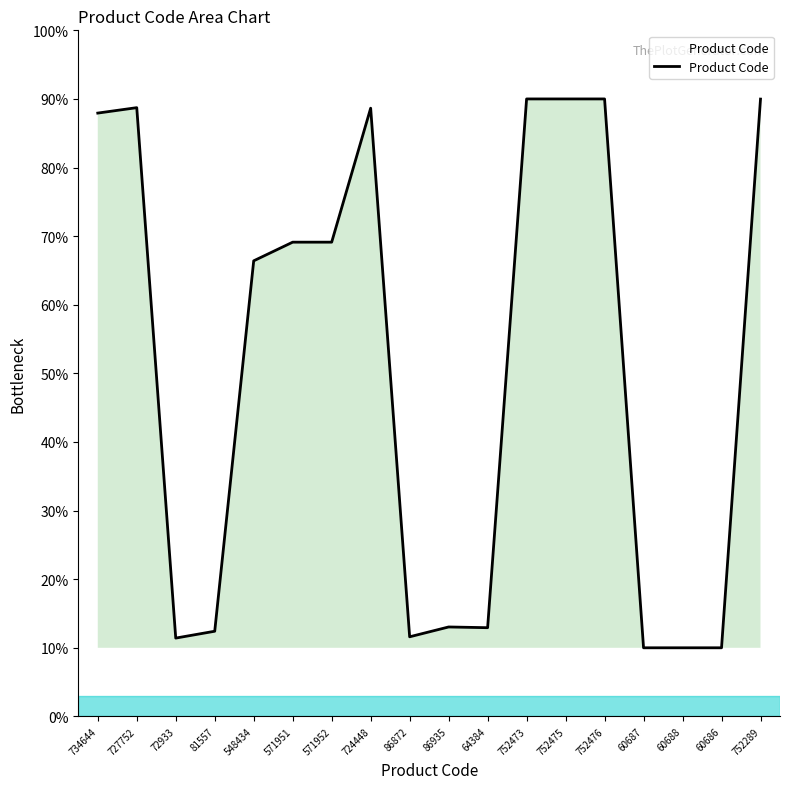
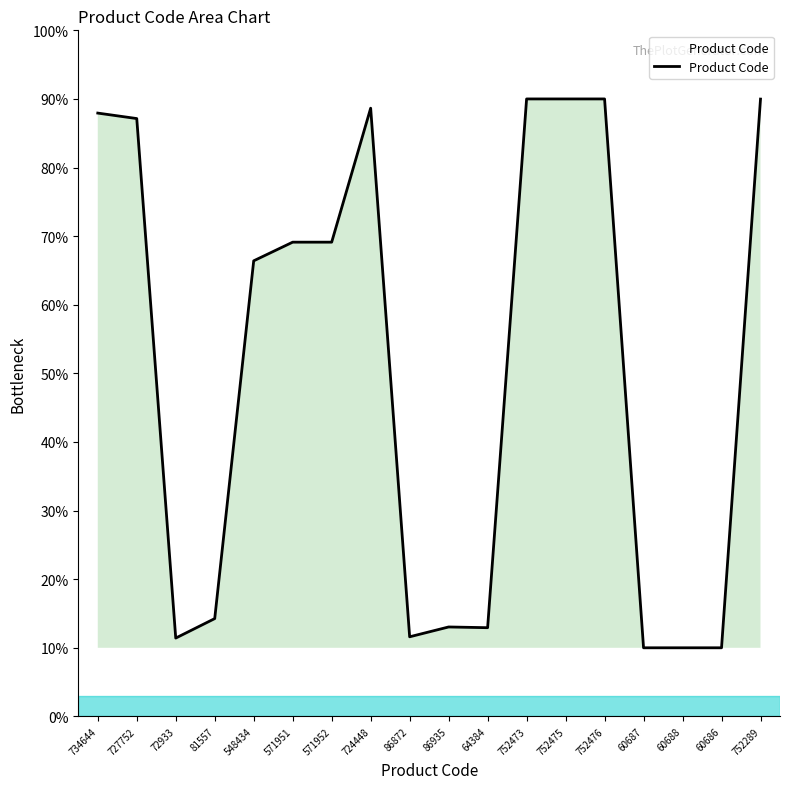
  {
    "734644": "88%",
-   "727752": "89%",
+   "727752": "87%",
    "72933": "11%",
-   "81557": "12%",
+   "81557": "14%",
    "548434": "66%",
    "571951": "69%",
    "571952": "69%",
    "724448": "89%",
    "86872": "12%",
    "86935": "13%",
    "64384": "13%",
    "752473": "90%",
    "752475": "90%",
    "752476": "90%",
    "60687": "10%",
    "60688": "10%",
    "60686": "10%",
    "752289": "90%"
  }
